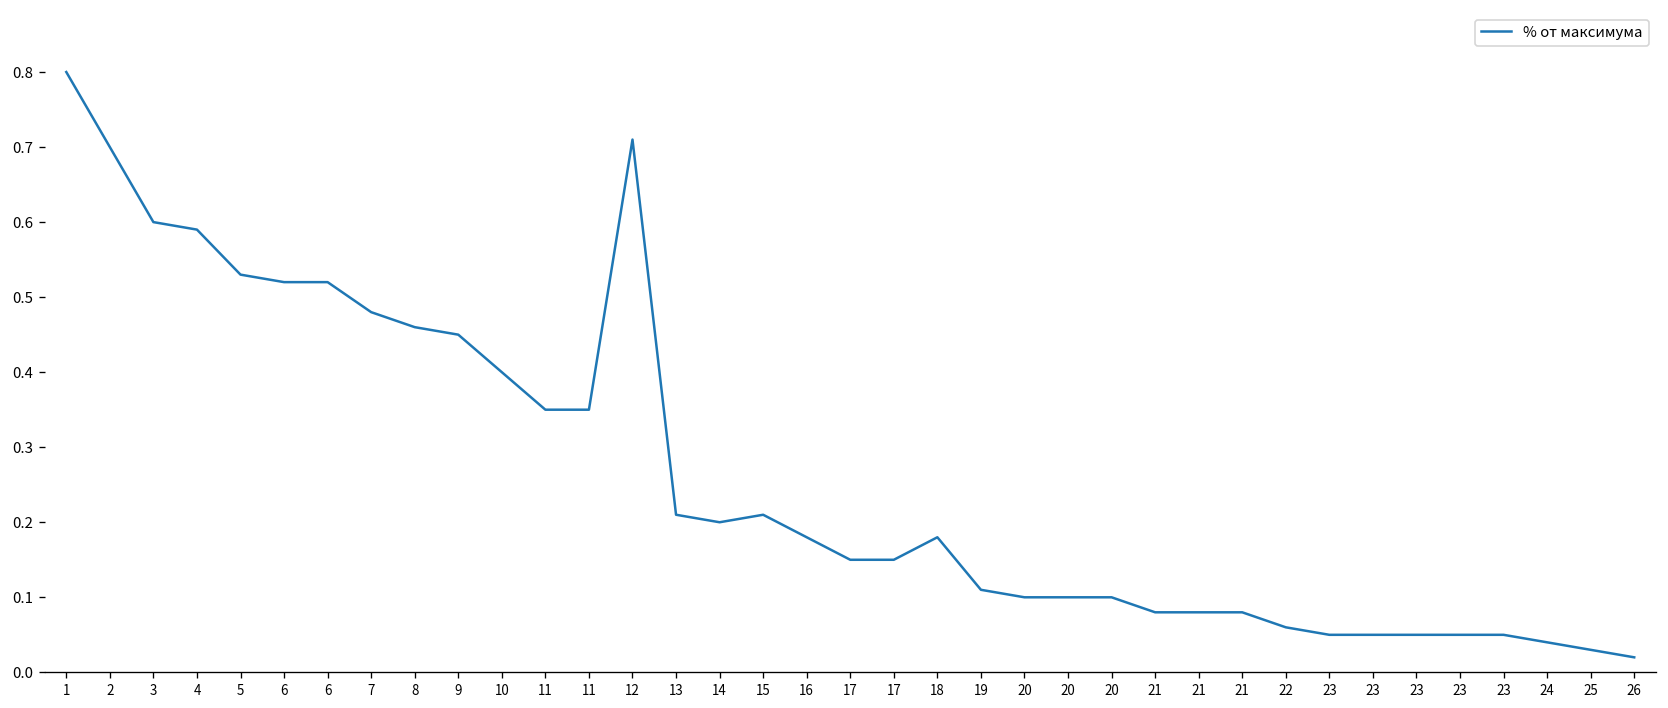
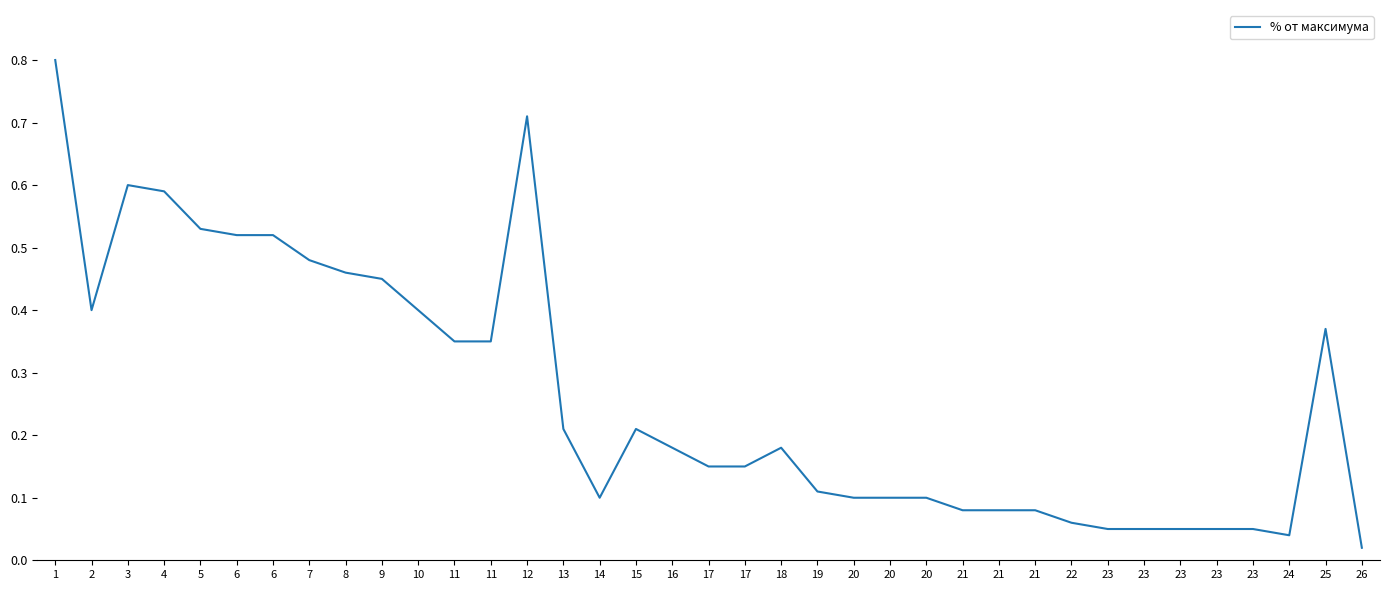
  {
    "1": 0.80,
-   "2": 0.7,
+   "2": 0.4,
    "3": 0.60,
    "4": 0.59,
    "5": 0.53,
    "7": 0.48,
    "8": 0.46,
    "9": 0.45,
    "10": 0.40,
    "12": 0.71,
    "13": 0.21,
-   "14": 0.2,
+   "14": 0.1,
    "15": 0.21,
    "16": 0.18,
    "18": 0.18,
    "19": 0.11,
    "22": 0.06,
    "24": 0.04,
-   "25": 0.03,
+   "25": 0.37,
    "26": 0.02
  }
